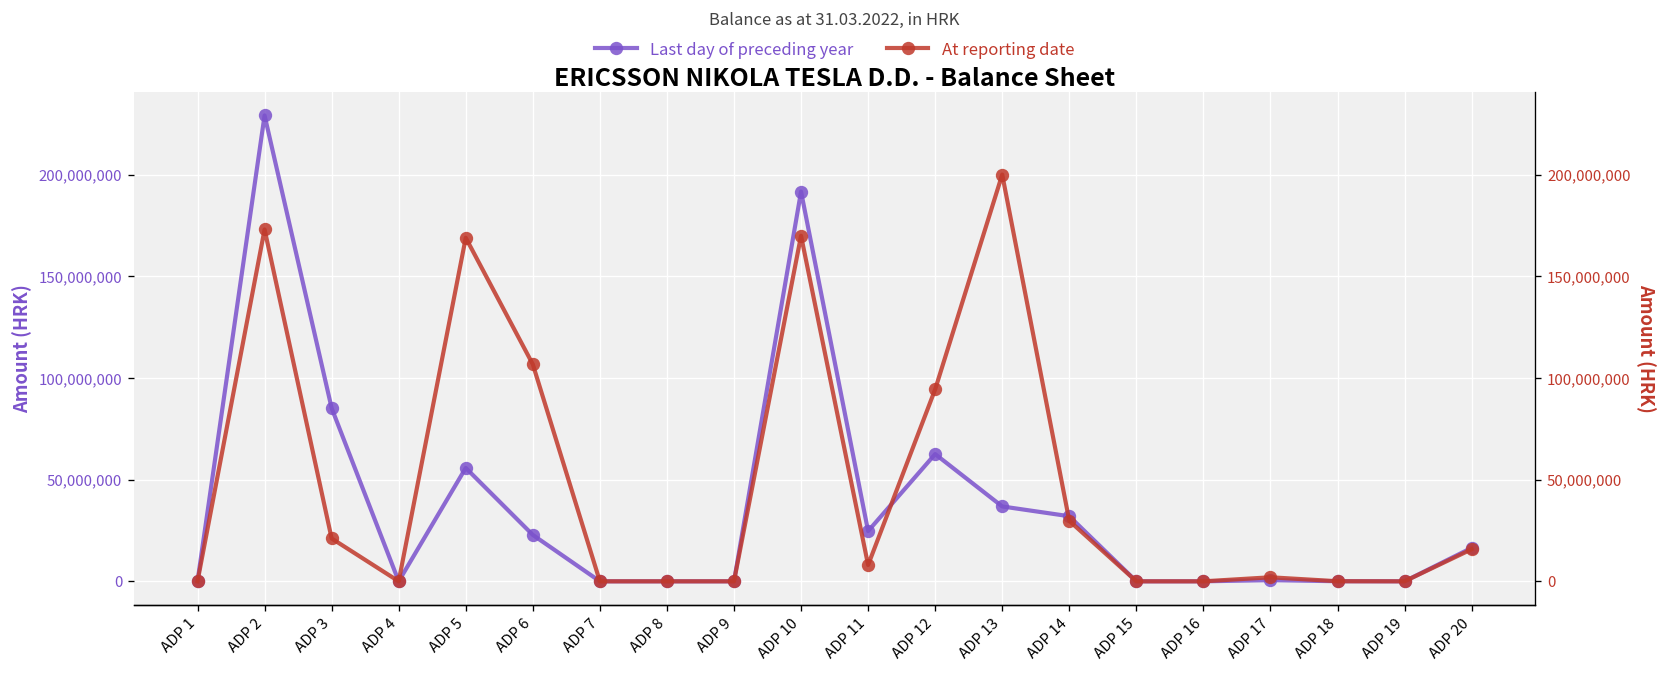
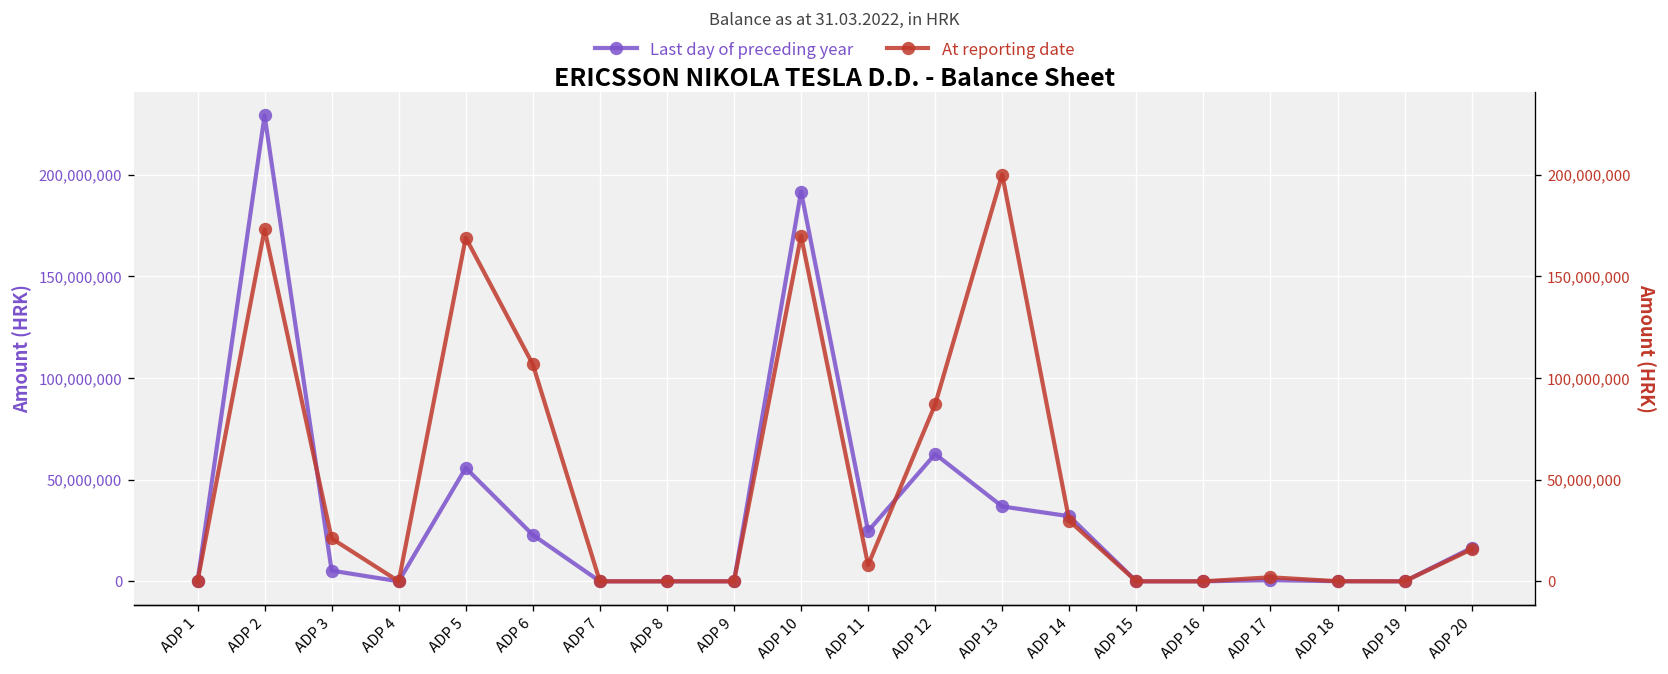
  {
    "Last day of preceding year": {
      "ADP 2": "229,000,000",
-     "ADP 3": "85,000,000",
+     "ADP 3": "5,000,000",
      "ADP 5": "56,000,000",
      "ADP 6": "23,000,000",
      "ADP 10": "192,000,000",
      "ADP 11": "25,000,000",
      "ADP 12": "63,000,000",
      "ADP 13": "37,000,000",
      "ADP 14": "32,000,000"
    },
    "At reporting date": {
      "ADP 2": "173,000,000",
      "ADP 3": "21,000,000",
      "ADP 5": "169,000,000",
      "ADP 6": "107,000,000",
      "ADP 10": "170,000,000",
      "ADP 11": "8,000,000",
-     "ADP 12": "94,000,000",
+     "ADP 12": "87,000,000",
      "ADP 13": "200,000,000",
      "ADP 14": "30,000,000"
    }
  }
